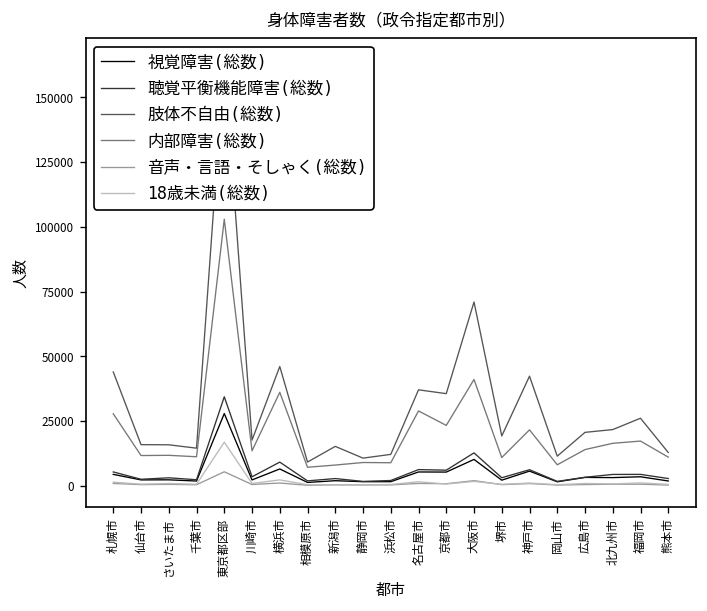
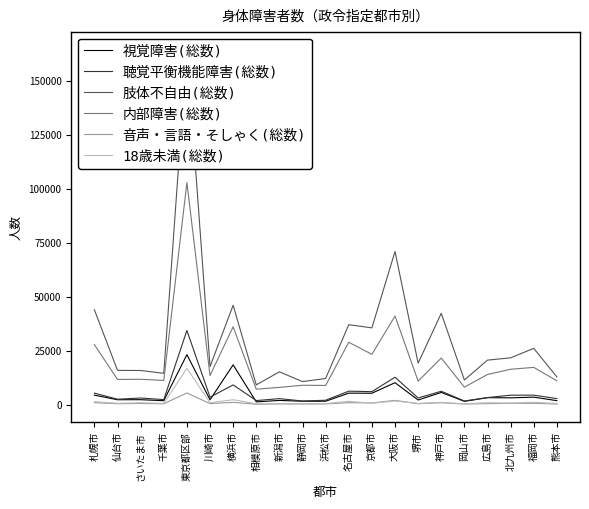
  {
    "視覚障害(総数)": {
-     "東京都区部": 28000,
+     "東京都区部": 23000,
      "川崎市": 2000,
-     "横浜市": 6000,
+     "横浜市": 18000,
      "大阪市": 10000,
      "北九州市": 3000
    }
  }
